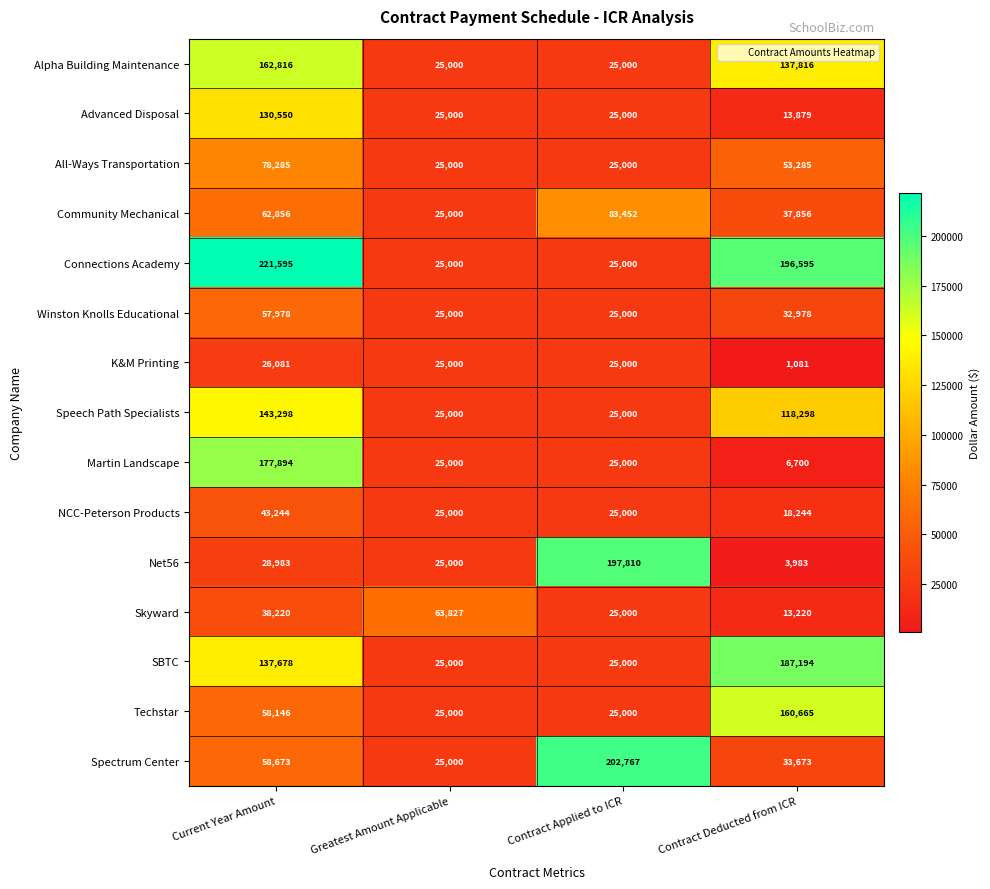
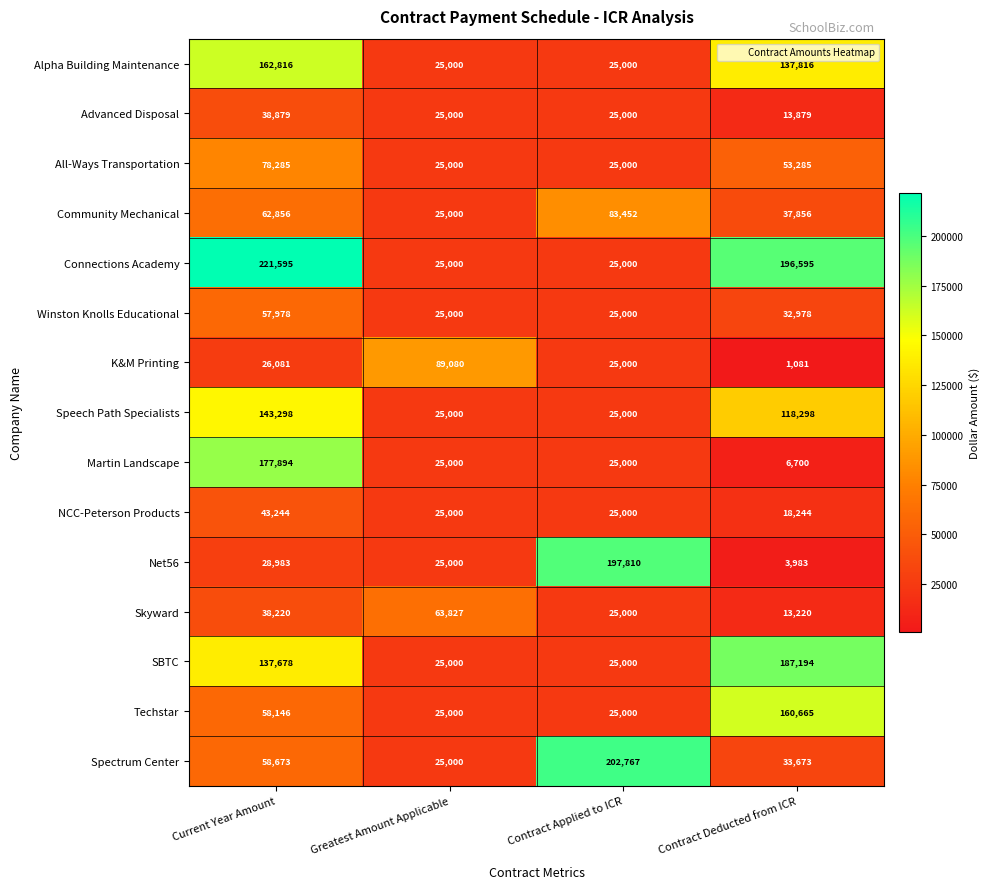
  {
    "Alpha Building Maintenance": {
      "Current Year Amount": "162,816",
      "Greatest Amount Applicable": "25,000",
      "Contract Applied to ICR": "25,000"
    },
    "Advanced Disposal": {
-     "Current Year Amount": "130,550",
+     "Current Year Amount": "38,879",
      "Greatest Amount Applicable": "25,000",
      "Contract Applied to ICR": "25,000",
      "Contract Deducted from ICR": "13,879"
    },
    "All-Ways Transportation": {
      "Current Year Amount": "78,285",
      "Greatest Amount Applicable": "25,000",
      "Contract Applied to ICR": "25,000",
      "Contract Deducted from ICR": "53,285"
    },
    "Community Mechanical": {
      "Current Year Amount": "62,856",
      "Greatest Amount Applicable": "25,000",
      "Contract Applied to ICR": "83,452",
      "Contract Deducted from ICR": "37,856"
    },
    "Connections Academy": {
      "Current Year Amount": "221,595",
      "Greatest Amount Applicable": "25,000",
      "Contract Applied to ICR": "25,000",
      "Contract Deducted from ICR": "196,595"
    },
    "Winston Knolls Educational": {
      "Current Year Amount": "57,978",
      "Greatest Amount Applicable": "25,000",
      "Contract Applied to ICR": "25,000",
      "Contract Deducted from ICR": "32,978"
    },
    "K&M Printing": {
      "Current Year Amount": "26,081",
-     "Greatest Amount Applicable": "25,000",
+     "Greatest Amount Applicable": "89,080",
      "Contract Applied to ICR": "25,000",
      "Contract Deducted from ICR": "1,081"
    },
    "Speech Path Specialists": {
      "Current Year Amount": "143,298",
      "Greatest Amount Applicable": "25,000",
      "Contract Applied to ICR": "25,000",
      "Contract Deducted from ICR": "118,298"
    },
    "Martin Landscape": {
      "Current Year Amount": "177,894",
      "Greatest Amount Applicable": "25,000",
      "Contract Applied to ICR": "25,000",
      "Contract Deducted from ICR": "6,700"
    },
    "NCC-Peterson Products": {
      "Current Year Amount": "43,244",
      "Greatest Amount Applicable": "25,000",
      "Contract Applied to ICR": "25,000",
      "Contract Deducted from ICR": "18,244"
    },
    "Net56": {
      "Current Year Amount": "28,983",
      "Greatest Amount Applicable": "25,000",
      "Contract Applied to ICR": "197,810",
      "Contract Deducted from ICR": "3,983"
    },
    "Skyward": {
      "Current Year Amount": "38,220",
      "Greatest Amount Applicable": "63,827",
      "Contract Applied to ICR": "25,000",
      "Contract Deducted from ICR": "13,220"
    },
    "SBTC": {
      "Current Year Amount": "137,678",
      "Greatest Amount Applicable": "25,000",
      "Contract Applied to ICR": "25,000",
      "Contract Deducted from ICR": "187,194"
    },
    "Techstar": {
      "Current Year Amount": "58,146",
      "Greatest Amount Applicable": "25,000",
      "Contract Applied to ICR": "25,000",
      "Contract Deducted from ICR": "160,665"
    },
    "Spectrum Center": {
      "Current Year Amount": "58,673",
      "Greatest Amount Applicable": "25,000",
      "Contract Applied to ICR": "202,767",
      "Contract Deducted from ICR": "33,673"
    }
  }
